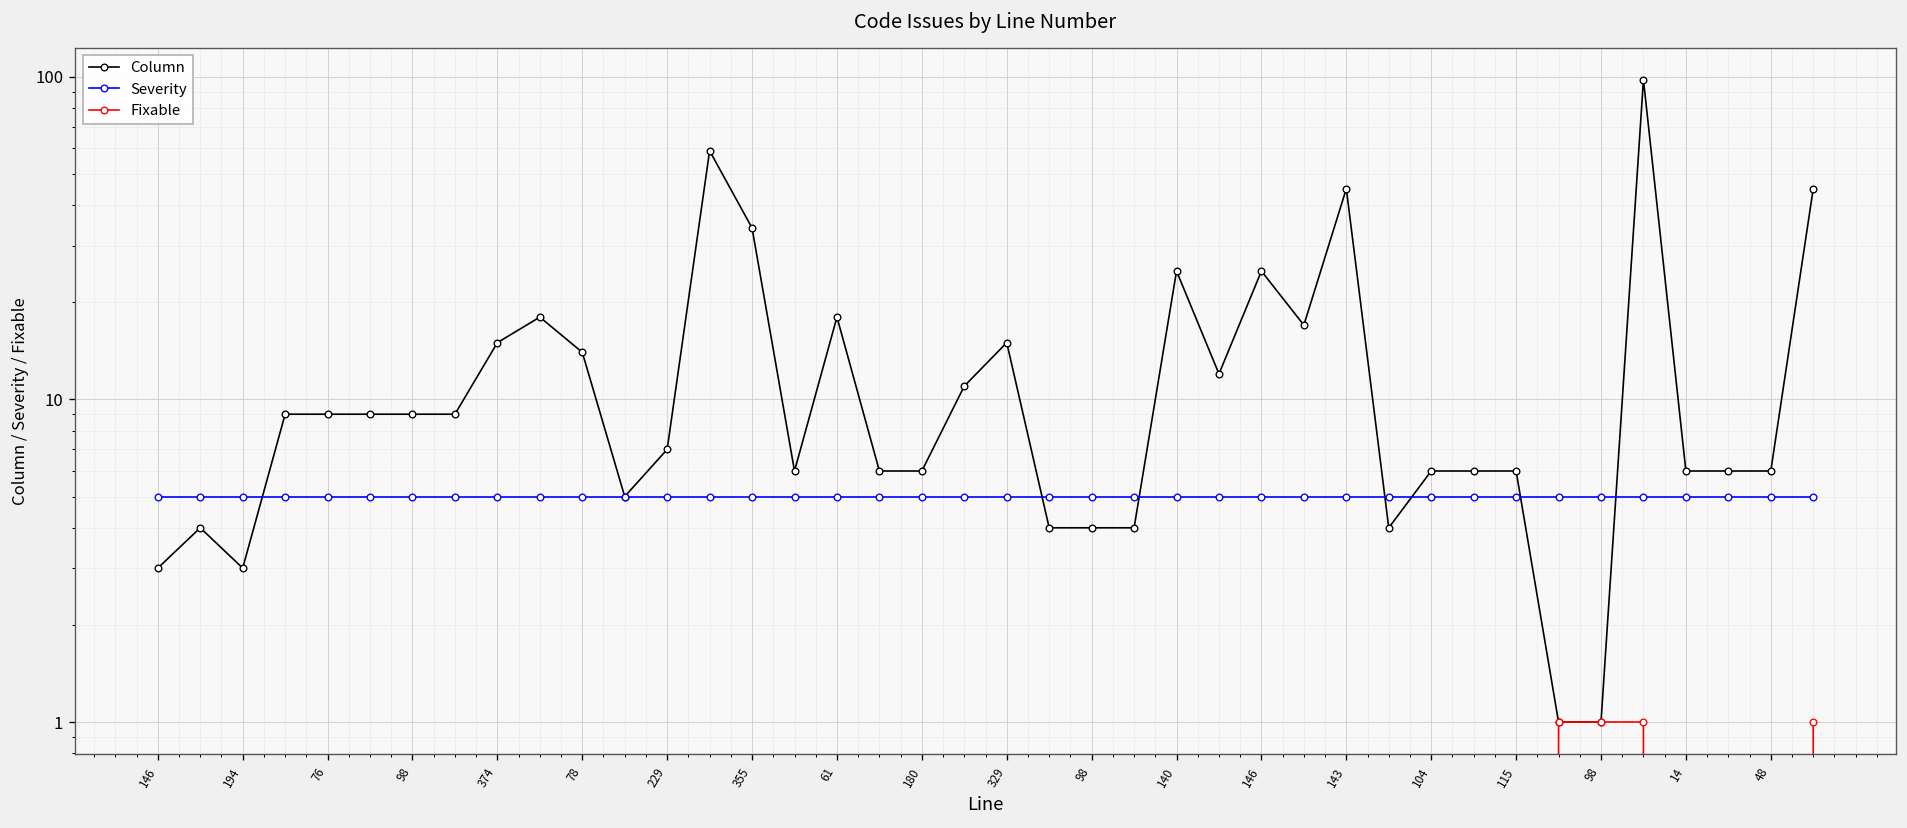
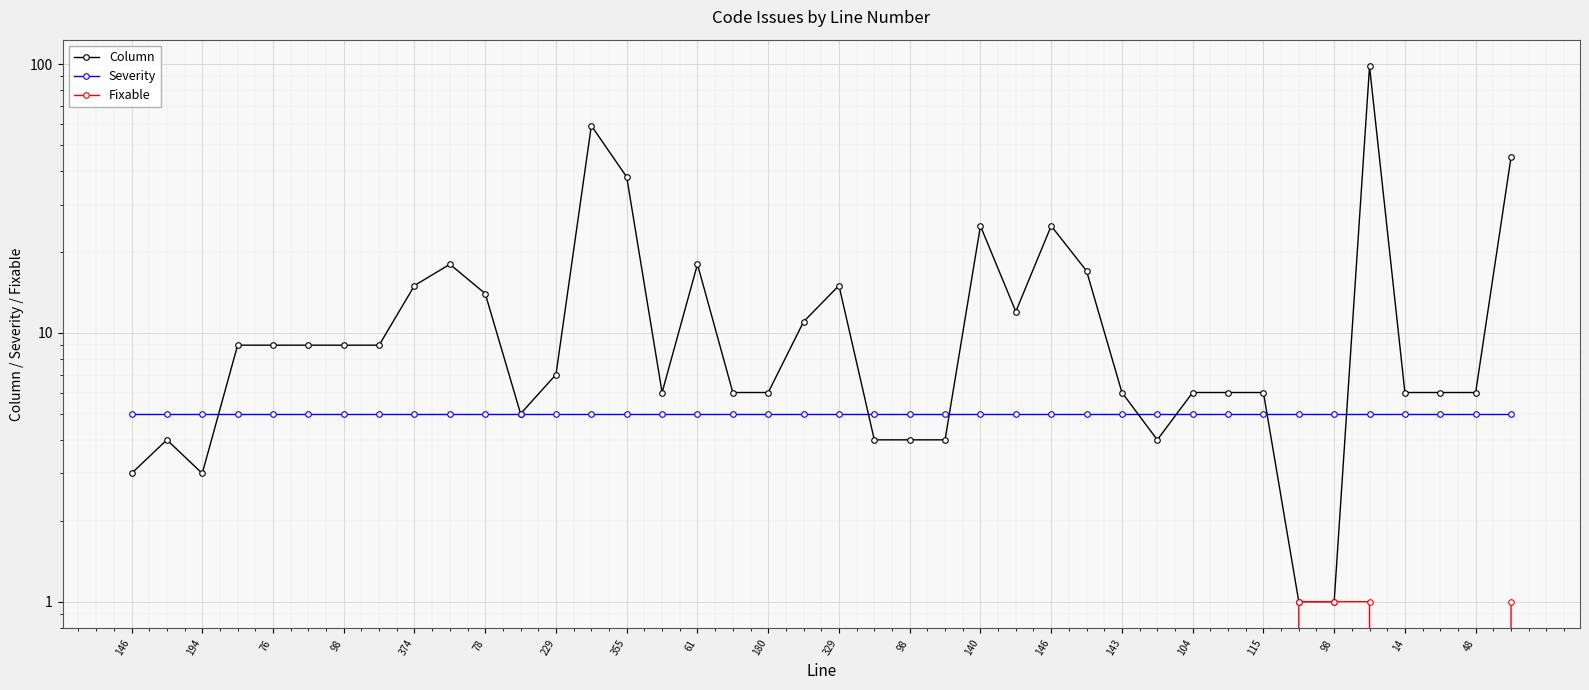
  {
    "Column": {
      "194": 3,
      "76": 9,
      "374": 15,
      "78": 14,
      "229": 7,
-     "355": 34,
+     "355": 38,
      "61": 18,
      "180": 6,
      "329": 15,
      "140": 25,
-     "143": 45,
+     "143": 6,
      "104": 6,
      "115": 6,
      "14": 6,
      "48": 6
    },
    "Severity": {
      "194": 5,
      "76": 5,
      "374": 5,
      "78": 5,
      "229": 5,
      "355": 5,
      "61": 5,
      "180": 5,
      "329": 5,
      "140": 5,
      "143": 5,
      "104": 5,
      "115": 5,
      "14": 5,
      "48": 5
    }
  }
